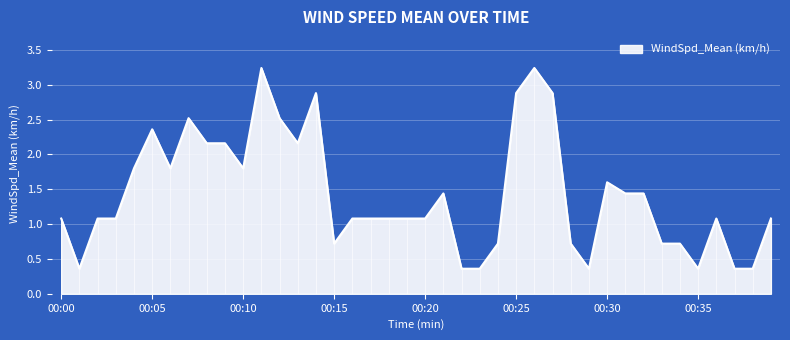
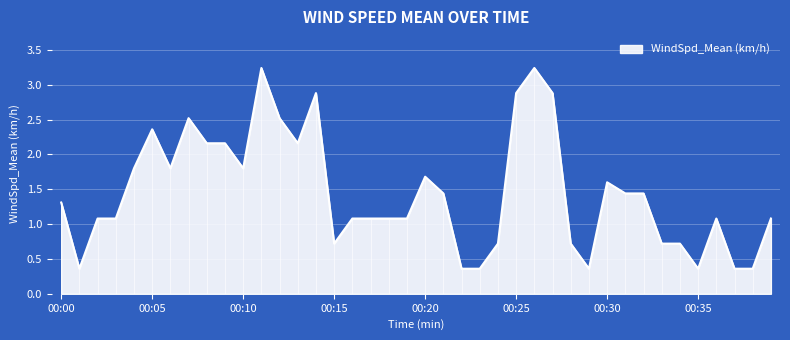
  {
-   "00:00": 1.1,
+   "00:00": 1.3,
    "00:05": 2.4,
    "00:10": 1.8,
    "00:15": 0.7,
-   "00:20": 1.1,
+   "00:20": 1.7,
    "00:25": 2.9,
    "00:30": 1.6,
    "00:35": 0.4
  }
